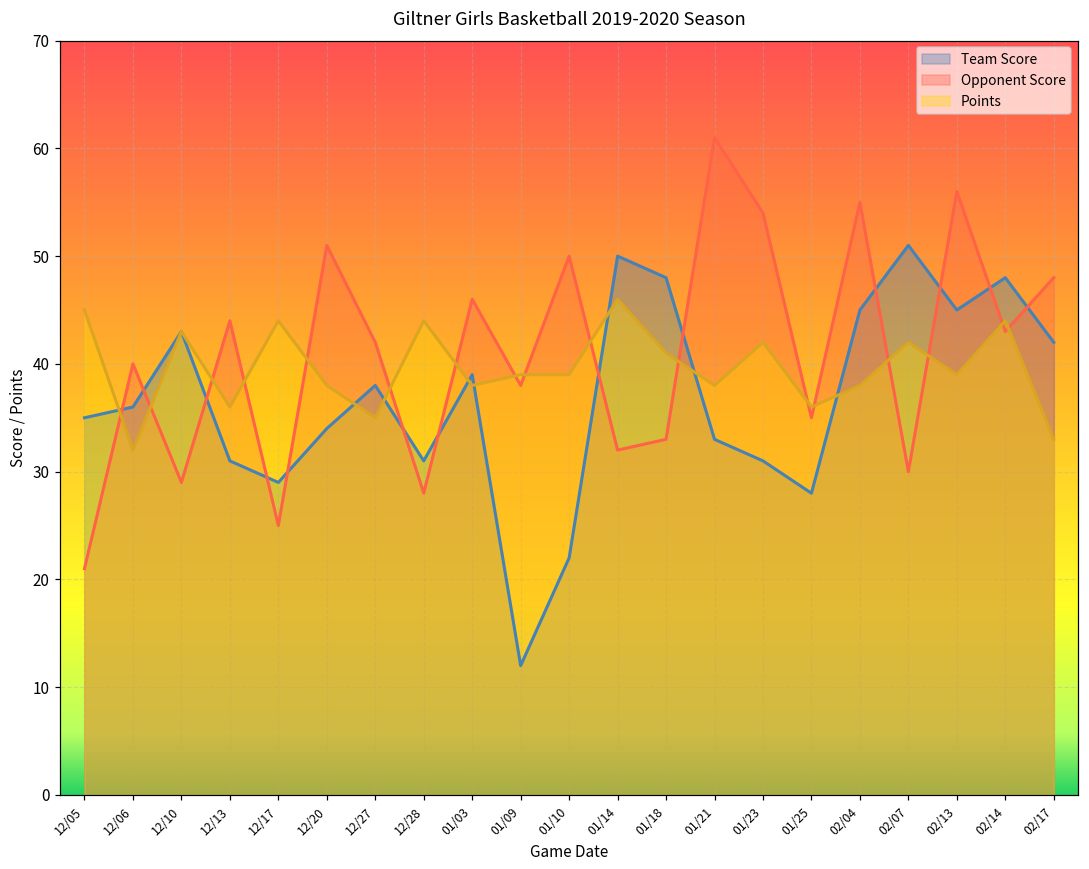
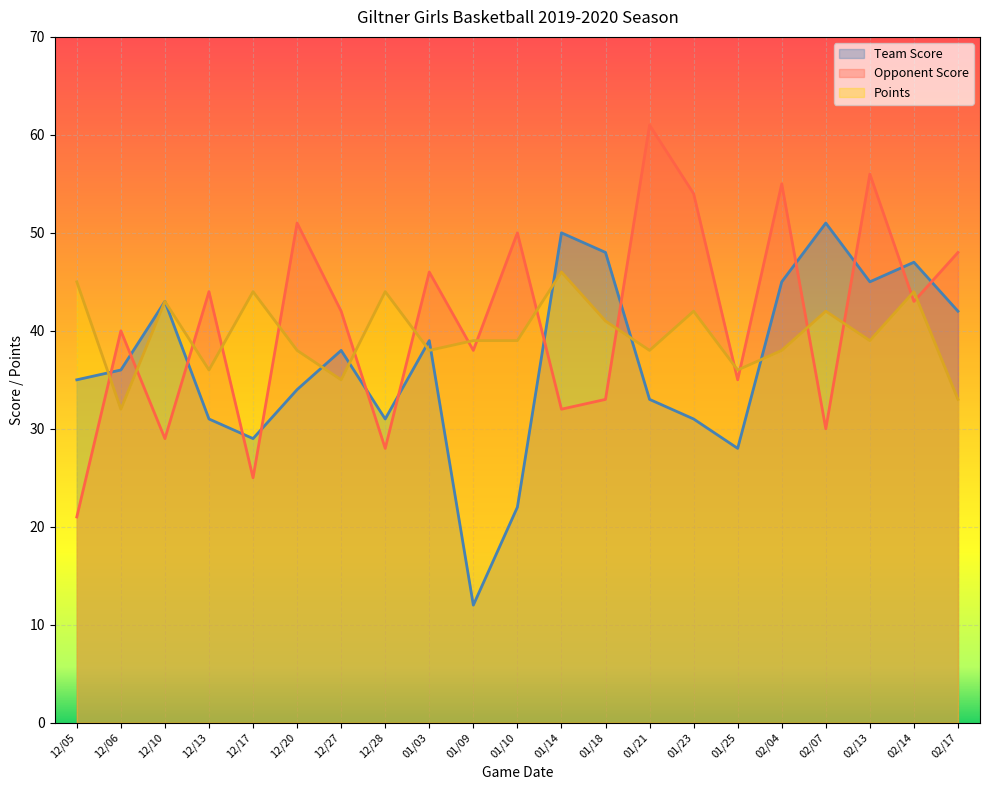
  {
    "Team Score": {
      "12/05": 35,
      "12/06": 36,
      "12/13": 31,
      "12/17": 29,
      "12/20": 34,
      "12/27": 38,
      "12/28": 31,
      "01/03": 39,
      "01/09": 12,
      "01/10": 22,
      "01/14": 50,
      "01/18": 48,
      "01/21": 33,
      "01/23": 31,
      "01/25": 28,
      "02/04": 45,
      "02/07": 51,
      "02/13": 45,
-     "02/14": 48,
+     "02/14": 47,
      "02/17": 42
    },
    "Opponent Score": {
      "12/05": 21,
      "12/06": 40,
      "12/10": 29,
      "12/13": 44,
      "12/17": 25,
      "12/20": 51,
      "12/27": 42,
      "12/28": 28,
      "01/03": 46,
      "01/09": 38,
      "01/10": 50,
      "01/14": 32,
      "01/18": 33,
      "01/21": 61,
      "01/23": 54,
      "01/25": 35,
      "02/04": 55,
      "02/07": 30,
      "02/13": 56,
      "02/14": 43,
      "02/17": 48
    },
    "Points": {
      "12/05": 45,
      "12/06": 32,
      "12/13": 36,
      "12/17": 44,
      "12/20": 38,
      "12/27": 35,
      "12/28": 44,
      "01/03": 38,
      "01/09": 39,
      "01/10": 39,
      "01/14": 46,
      "01/18": 41,
      "01/21": 38,
      "01/23": 42,
      "01/25": 36,
      "02/04": 38,
      "02/07": 42,
      "02/13": 39,
      "02/14": 44,
      "02/17": 33
    }
  }
